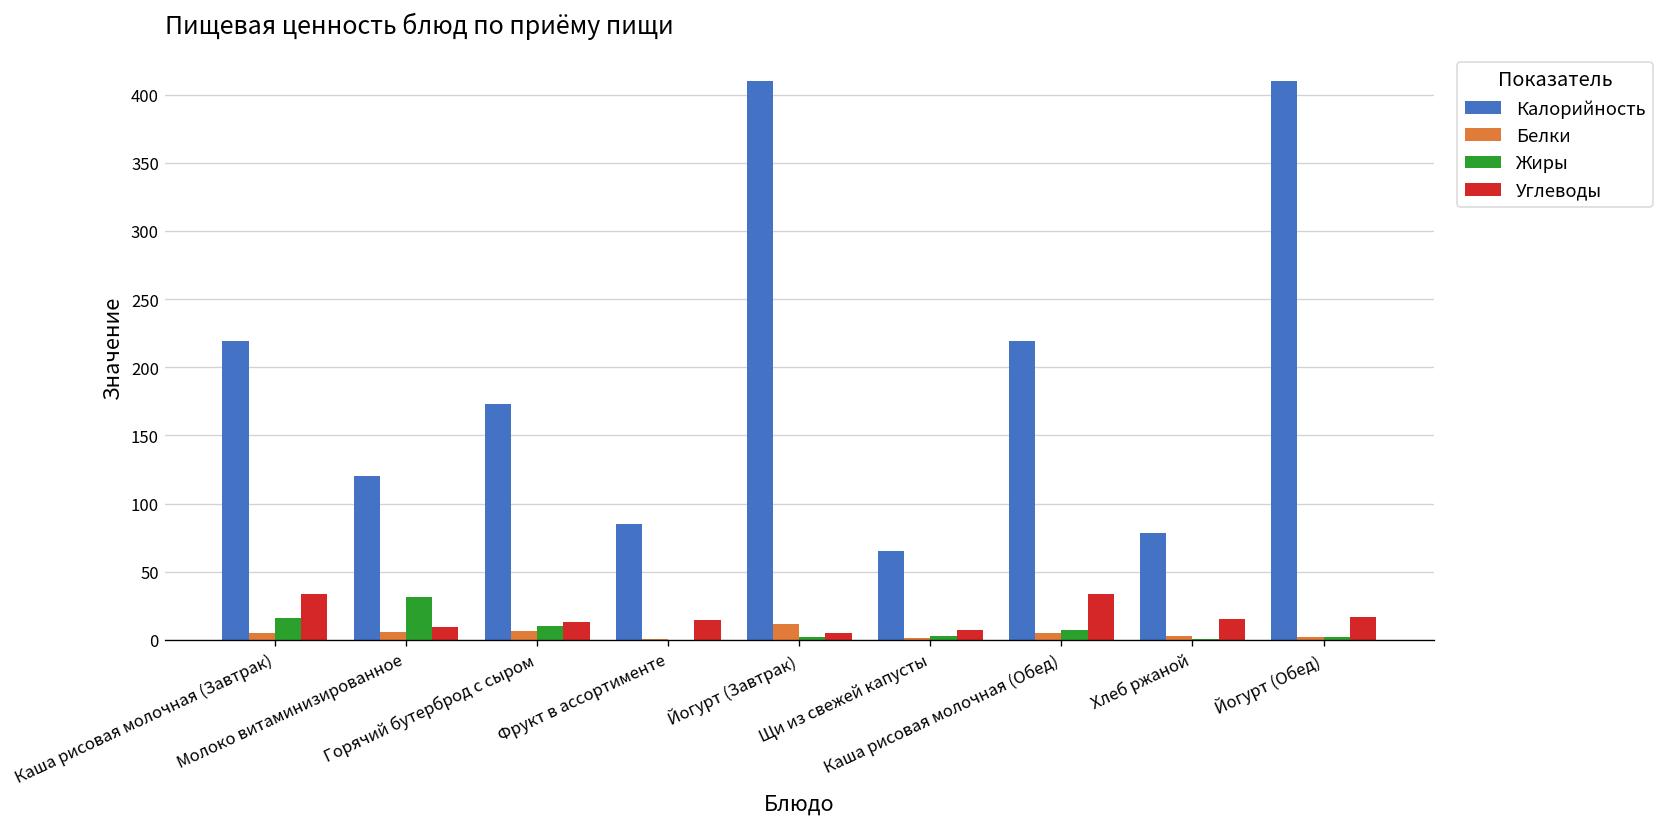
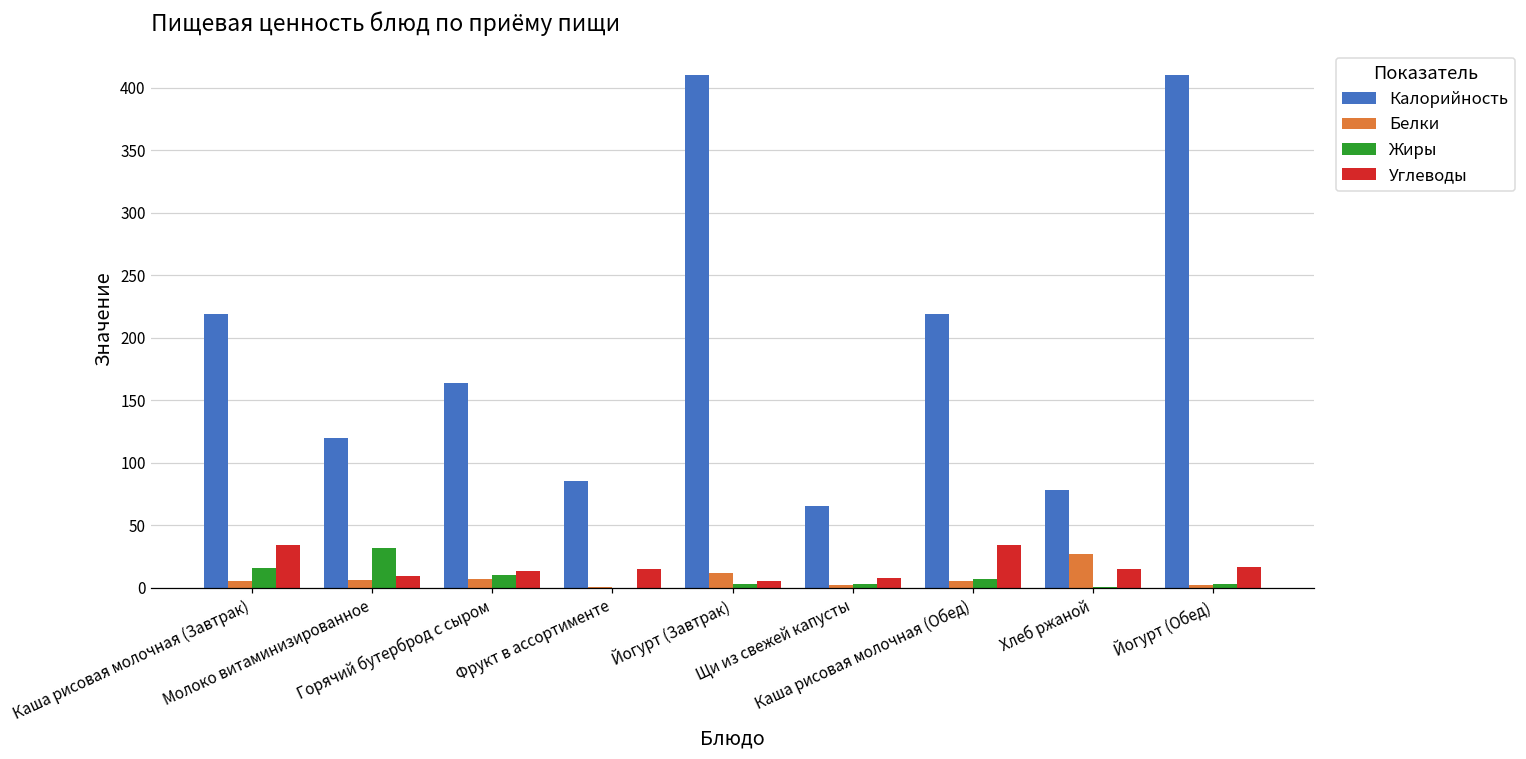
  {
    "Калорийность": {
      "Каша рисовая молочная (Завтрак)": 219,
      "Молоко витаминизированное": 120,
-     "Горячий бутерброд с сыром": 173,
+     "Горячий бутерброд с сыром": 164,
      "Фрукт в ассортименте": 85,
      "Йогурт (Завтрак)": 410,
      "Щи из свежей капусты": 66,
      "Каша рисовая молочная (Обед)": 219,
      "Хлеб ржаной": 78,
      "Йогурт (Обед)": 410
    },
    "Белки": {
      "Каша рисовая молочная (Завтрак)": 5,
      "Молоко витаминизированное": 6,
      "Горячий бутерброд с сыром": 7,
      "Йогурт (Завтрак)": 12,
      "Каша рисовая молочная (Обед)": 5,
-     "Хлеб ржаной": 3,
+     "Хлеб ржаной": 27,
      "Йогурт (Обед)": 2
    },
    "Жиры": {
      "Каша рисовая молочная (Завтрак)": 16,
      "Молоко витаминизированное": 31,
      "Горячий бутерброд с сыром": 10,
      "Фрукт в ассортименте": 0,
      "Йогурт (Завтрак)": 3,
      "Щи из свежей капусты": 3,
      "Каша рисовая молочная (Обед)": 7,
      "Йогурт (Обед)": 3
    },
    "Углеводы": {
      "Каша рисовая молочная (Завтрак)": 34,
      "Молоко витаминизированное": 9,
      "Горячий бутерброд с сыром": 13,
      "Фрукт в ассортименте": 15,
      "Йогурт (Завтрак)": 5,
      "Щи из свежей капусты": 8,
      "Каша рисовая молочная (Обед)": 34,
      "Хлеб ржаной": 15,
      "Йогурт (Обед)": 17
    }
  }
